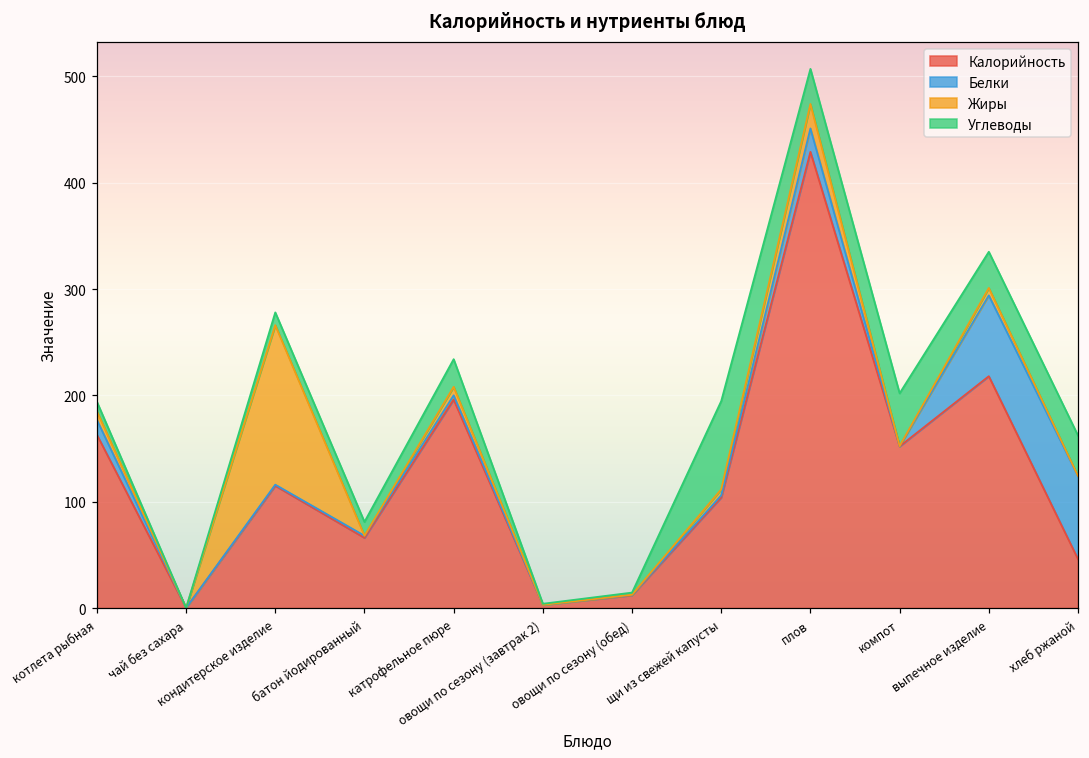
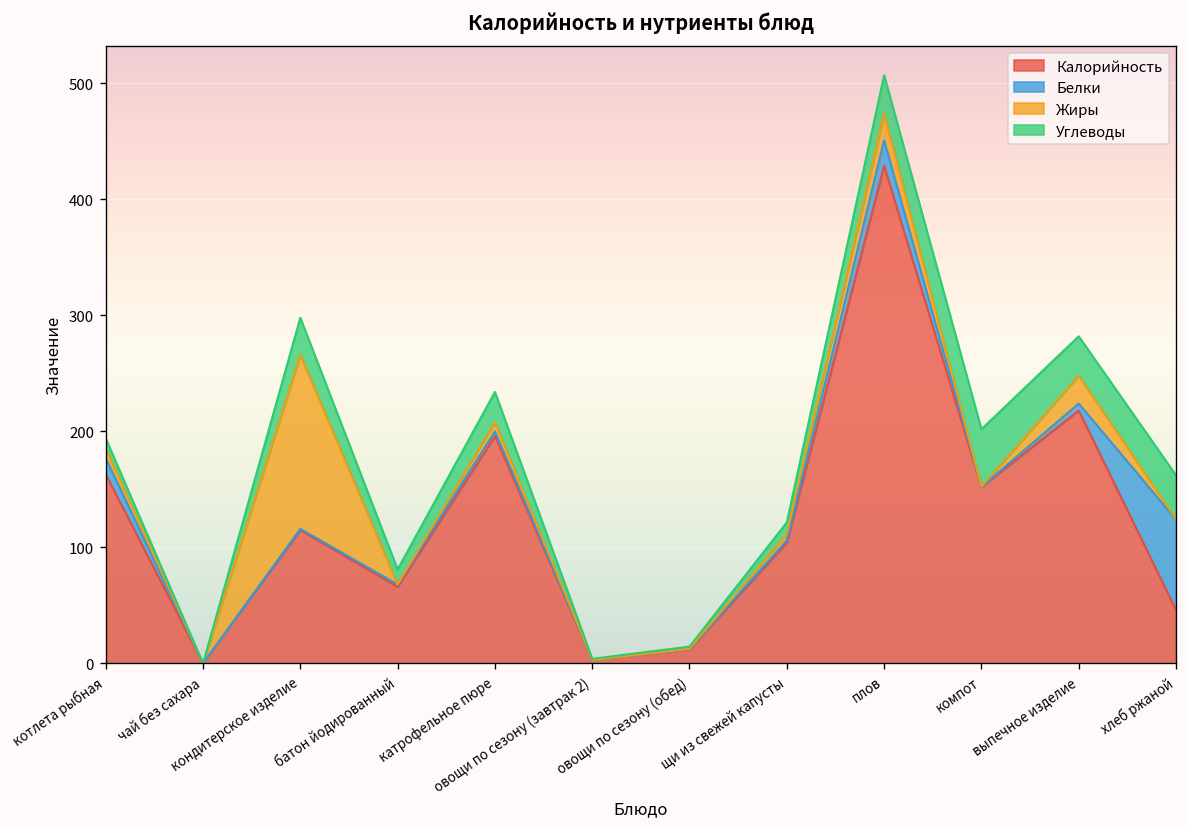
  {
    "Калорийность": {
      "котлета рыбная": 160,
      "катрофельное пюре": 200,
      "плов": 430,
      "выпечное изделие": 220,
      "хлеб ржаной": 50
    },
    "Белки": {
      "котлета рыбная": 10,
      "катрофельное пюре": 0,
      "плов": 20,
-     "выпечное изделие": 80
+     "выпечное изделие": 10
    },
    "Жиры": {
      "котлета рыбная": 10,
      "кондитерское изделие": 150,
      "катрофельное пюре": 10,
      "щи из свежей капусты": 10,
      "плов": 20,
-     "выпечное изделие": 10
+     "выпечное изделие": 20
    },
    "Углеводы": {
      "котлета рыбная": 10,
-     "кондитерское изделие": 10,
+     "кондитерское изделие": 30,
      "батон йодированный": 10,
      "катрофельное пюре": 30,
-     "щи из свежей капусты": 80,
+     "щи из свежей капусты": 10,
      "плов": 30,
      "компот": 50,
      "выпечное изделие": 30,
      "хлеб ржаной": 40
    }
  }
